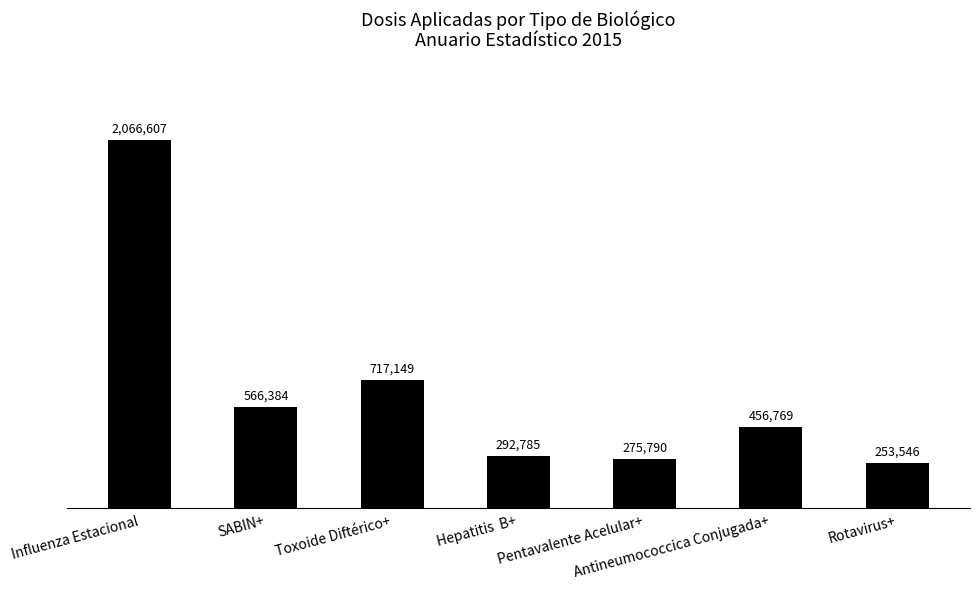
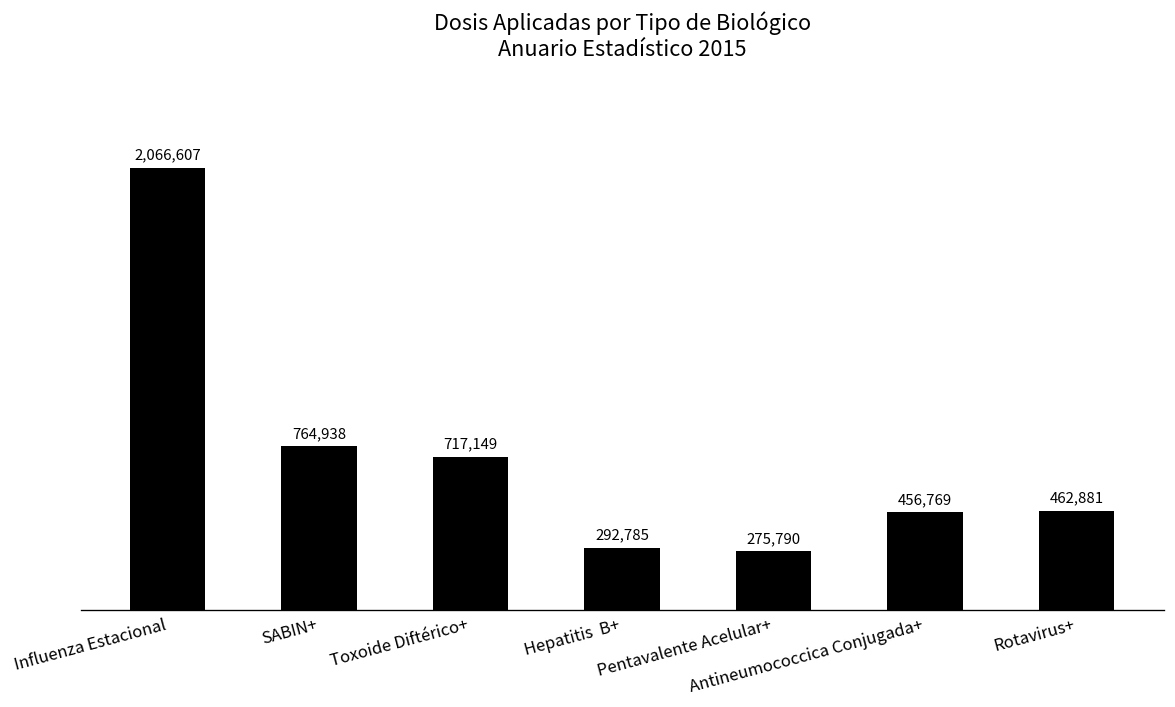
  {
    "Influenza Estacional": "2,066,607",
-   "SABIN+": "566,384",
+   "SABIN+": "764,938",
    "Toxoide Diftérico+": "717,149",
    "Hepatitis B+": "292,785",
    "Pentavalente Acelular+": "275,790",
    "Antineumococcica Conjugada+": "456,769",
-   "Rotavirus+": "253,546"
+   "Rotavirus+": "462,881"
  }
